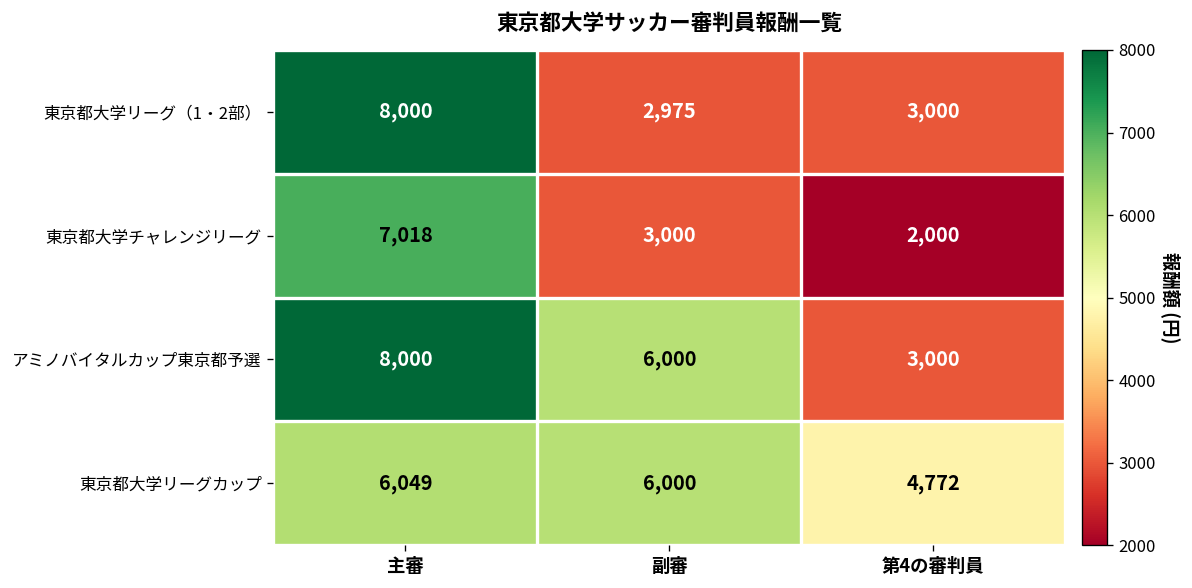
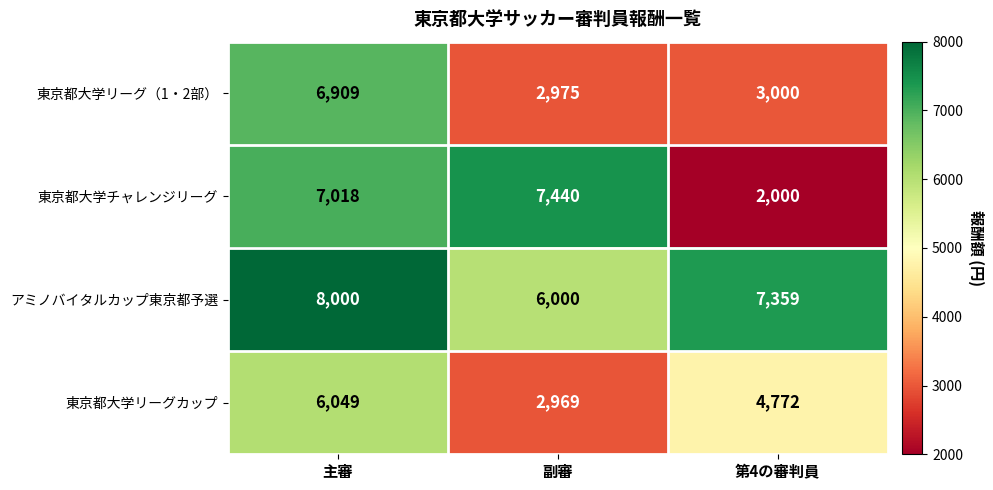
  {
    "東京都大学リーグ（1・2部）": {
-     "主審": "8,000",
+     "主審": "6,909",
      "副審": "2,975",
      "第4の審判員": "3,000"
    },
    "東京都大学チャレンジリーグ": {
      "主審": "7,018",
-     "副審": "3,000",
+     "副審": "7,440",
      "第4の審判員": "2,000"
    },
    "アミノバイタルカップ東京都予選": {
      "主審": "8,000",
      "副審": "6,000",
-     "第4の審判員": "3,000"
+     "第4の審判員": "7,359"
    },
    "東京都大学リーグカップ": {
      "主審": "6,049",
-     "副審": "6,000",
+     "副審": "2,969",
      "第4の審判員": "4,772"
    }
  }
